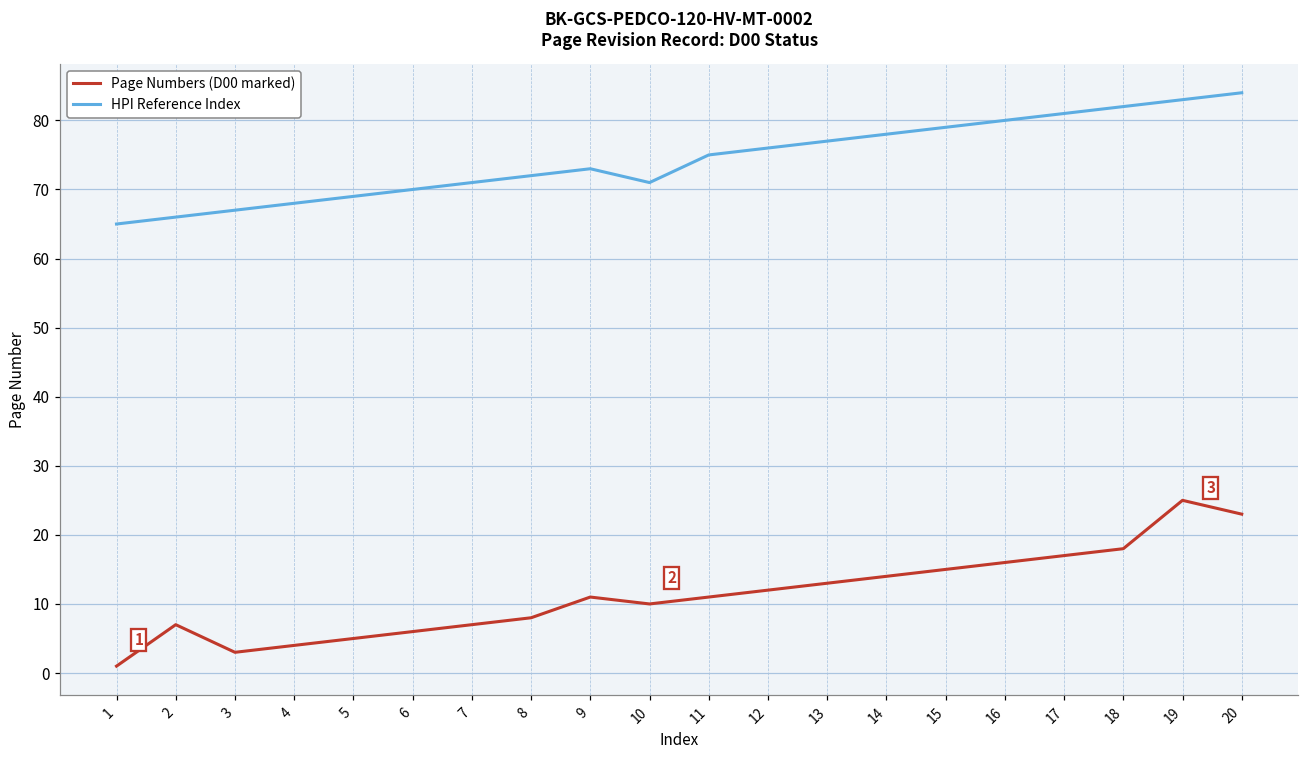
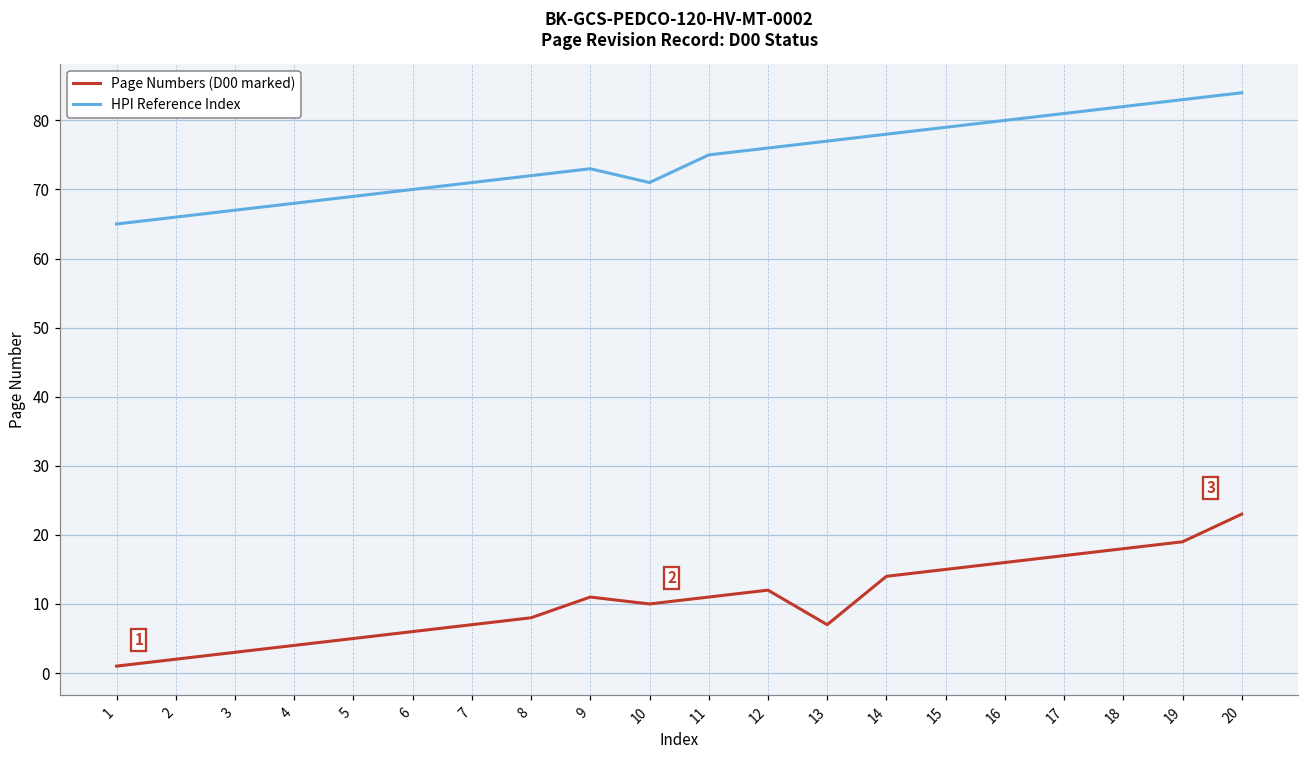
  {
    "Page Numbers (D00 marked)": {
-     "2": 7,
+     "2": 2,
      "3": 3,
      "4": 4,
      "5": 5,
      "6": 6,
      "7": 7,
      "8": 8,
      "9": 11,
      "11": 11,
      "12": 12,
-     "13": 13,
+     "13": 7,
      "14": 14,
      "15": 15,
      "16": 16,
      "17": 17,
      "18": 18,
-     "19": 25,
+     "19": 19,
      "20": 23
    },
    "HPI Reference Index": {
      "1": 65,
      "2": 66,
      "3": 67,
      "4": 68,
      "5": 69,
      "6": 70,
      "7": 71,
      "8": 72,
      "9": 73,
      "10": 71,
      "11": 75,
      "12": 76,
      "13": 77,
      "14": 78,
      "15": 79,
      "16": 80,
      "17": 81,
      "18": 82,
      "19": 83,
      "20": 84
    }
  }
